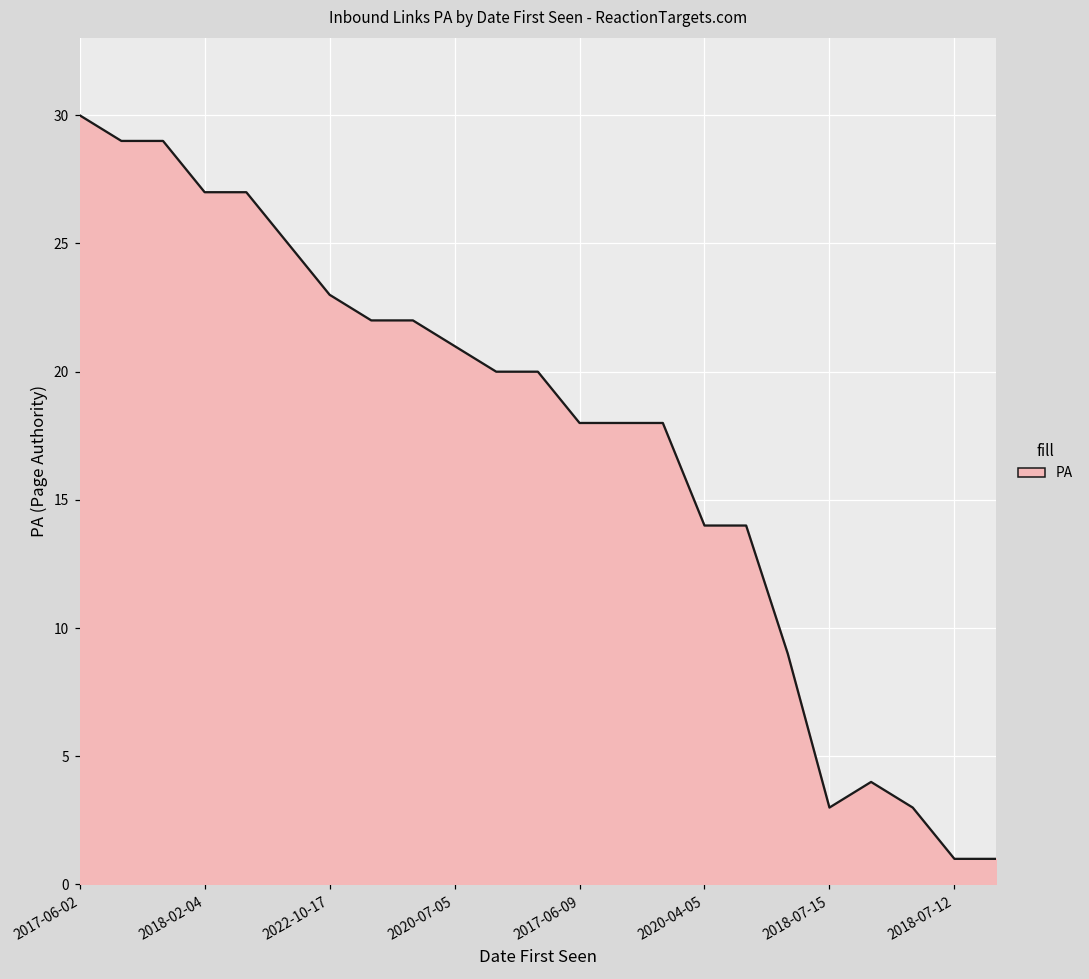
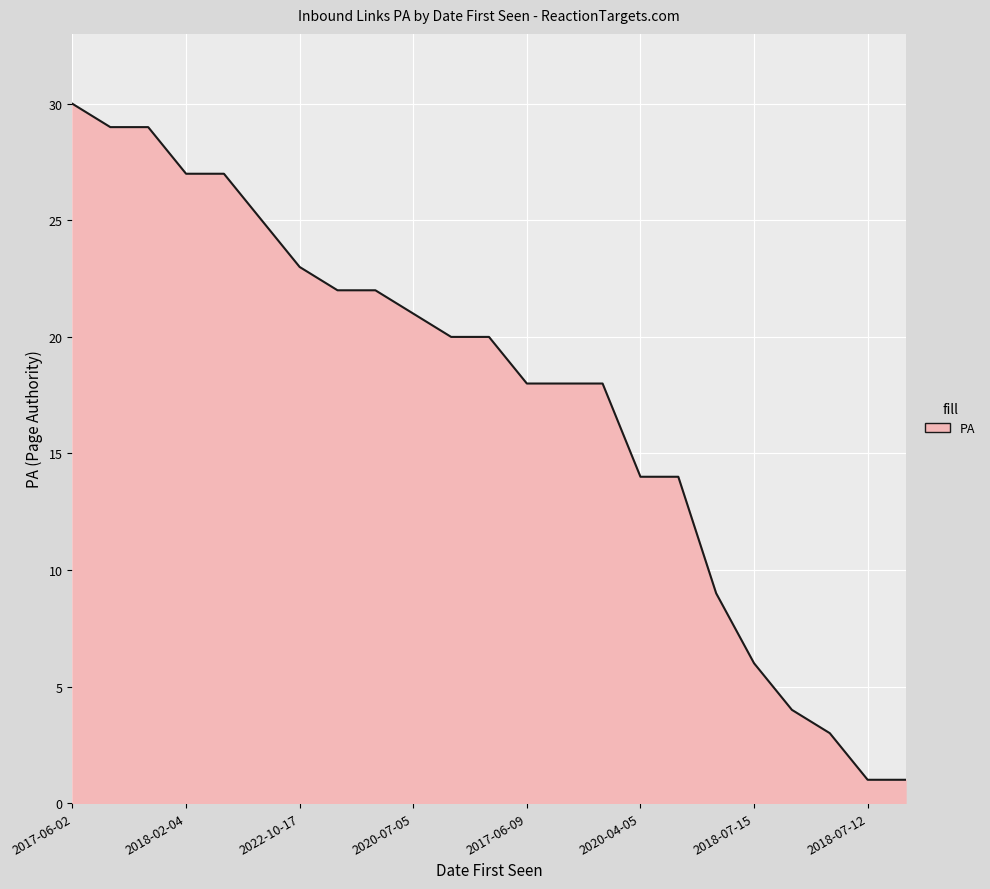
  {
    "2017-06-02": 30,
    "2018-02-04": 27,
    "2022-10-17": 23,
    "2020-07-05": 21,
    "2017-06-09": 18,
    "2020-04-05": 14,
-   "2018-07-15": 3
+   "2018-07-15": 6
  }
